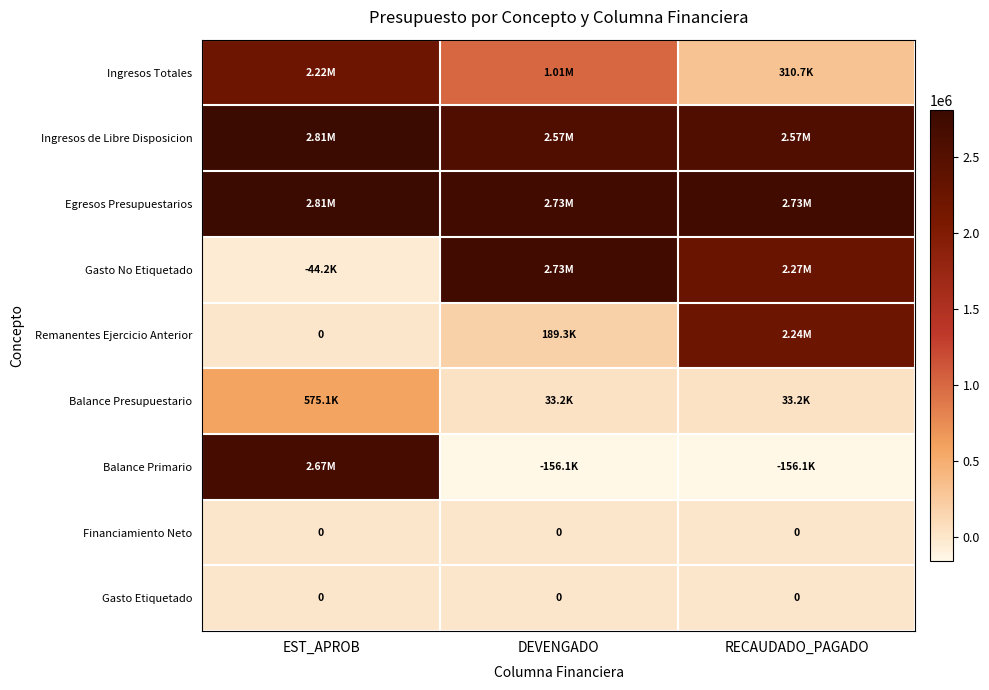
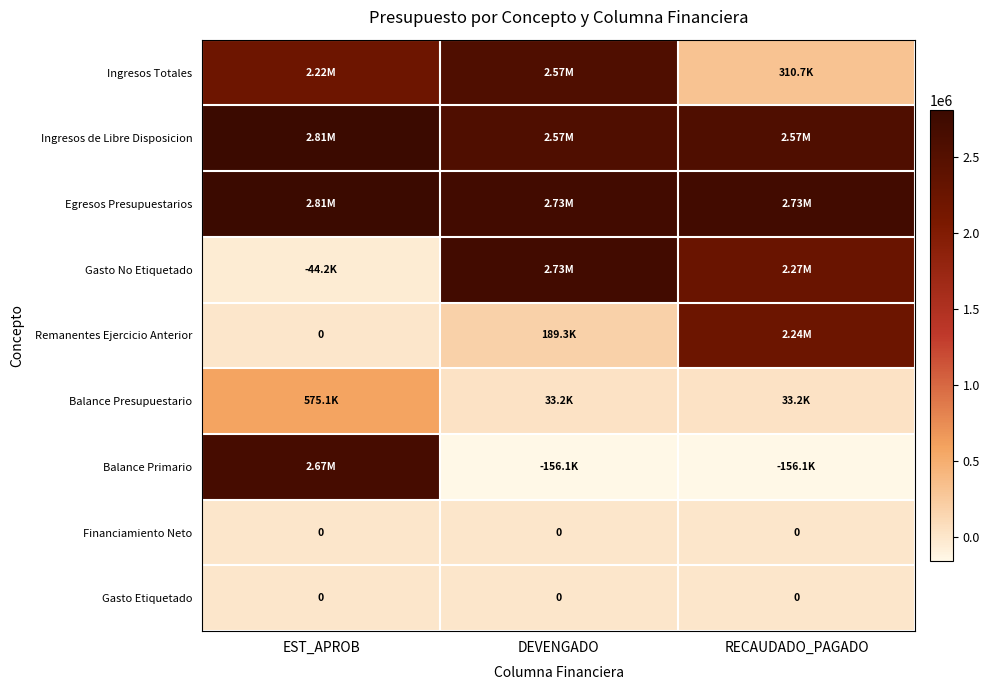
  {
    "Ingresos Totales": {
      "EST_APROB": "2.22M",
-     "DEVENGADO": "1.01M",
+     "DEVENGADO": "2.57M",
      "RECAUDADO_PAGADO": "310.7K"
    },
    "Ingresos de Libre Disposicion": {
      "EST_APROB": "2.81M",
      "DEVENGADO": "2.57M",
      "RECAUDADO_PAGADO": "2.57M"
    },
    "Egresos Presupuestarios": {
      "EST_APROB": "2.81M",
      "DEVENGADO": "2.73M",
      "RECAUDADO_PAGADO": "2.73M"
    },
    "Gasto No Etiquetado": {
      "EST_APROB": "-44.2K",
      "DEVENGADO": "2.73M",
      "RECAUDADO_PAGADO": "2.27M"
    },
    "Remanentes Ejercicio Anterior": {
      "EST_APROB": "0",
      "DEVENGADO": "189.3K",
      "RECAUDADO_PAGADO": "2.24M"
    },
    "Balance Presupuestario": {
      "EST_APROB": "575.1K",
      "DEVENGADO": "33.2K",
      "RECAUDADO_PAGADO": "33.2K"
    },
    "Balance Primario": {
      "EST_APROB": "2.67M",
      "DEVENGADO": "-156.1K",
      "RECAUDADO_PAGADO": "-156.1K"
    },
    "Financiamiento Neto": {
      "EST_APROB": "0",
      "DEVENGADO": "0",
      "RECAUDADO_PAGADO": "0"
    },
    "Gasto Etiquetado": {
      "EST_APROB": "0",
      "DEVENGADO": "0",
      "RECAUDADO_PAGADO": "0"
    }
  }
